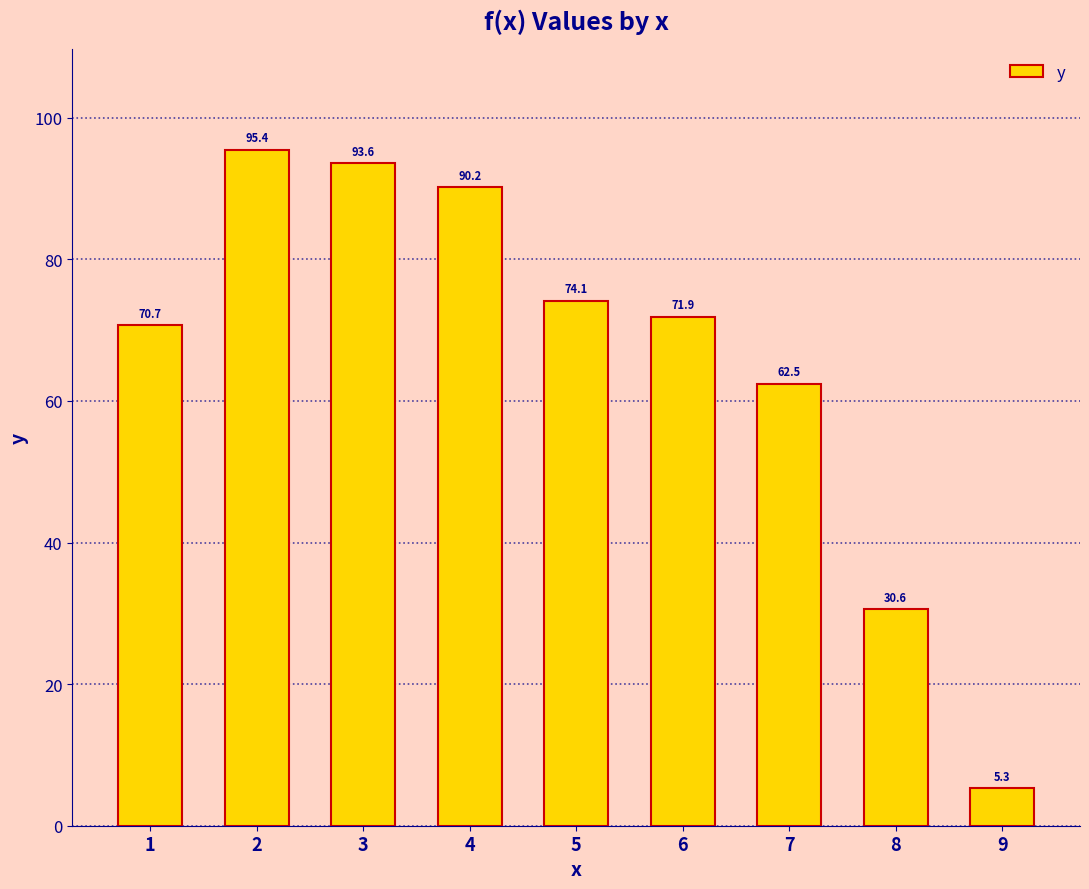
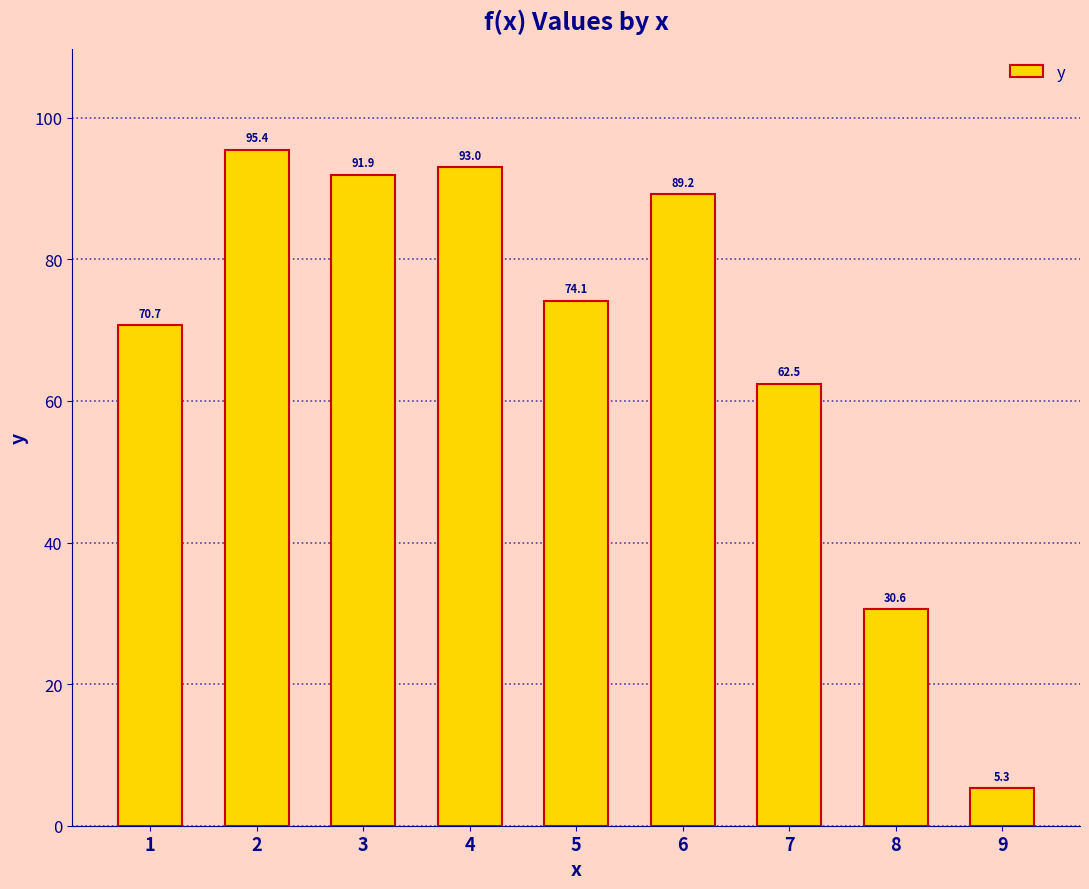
  {
    "1": 70.7,
    "2": 95.4,
-   "3": 93.6,
-   "4": 90.2,
+   "3": 91.9,
+   "4": 93.0,
    "5": 74.1,
-   "6": 71.9,
+   "6": 89.2,
    "7": 62.5,
    "8": 30.6,
    "9": 5.3
  }
